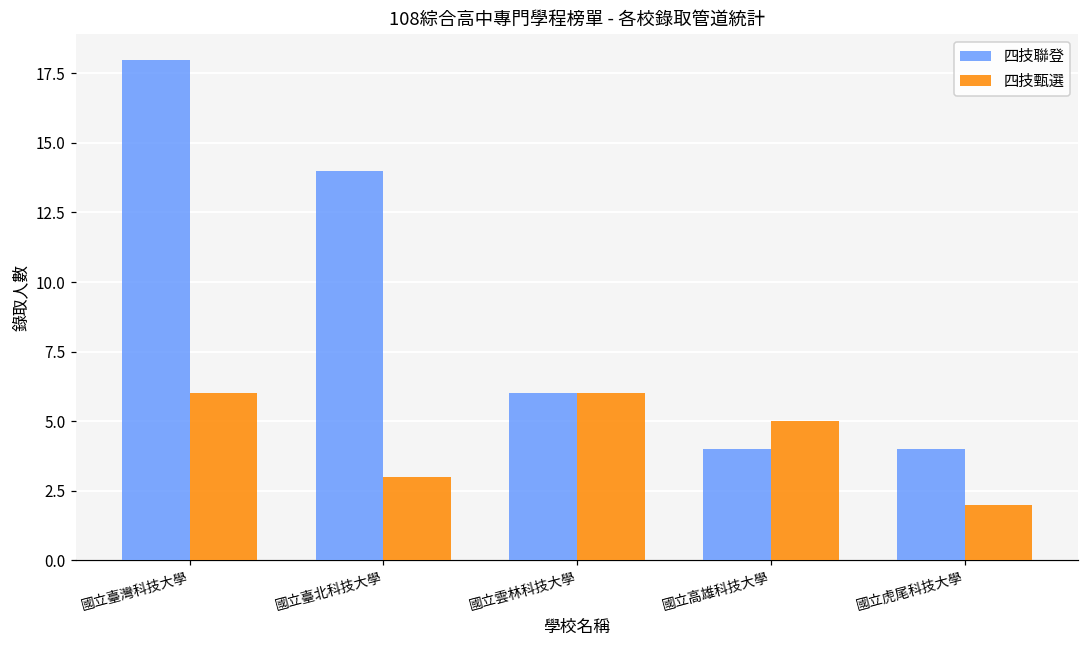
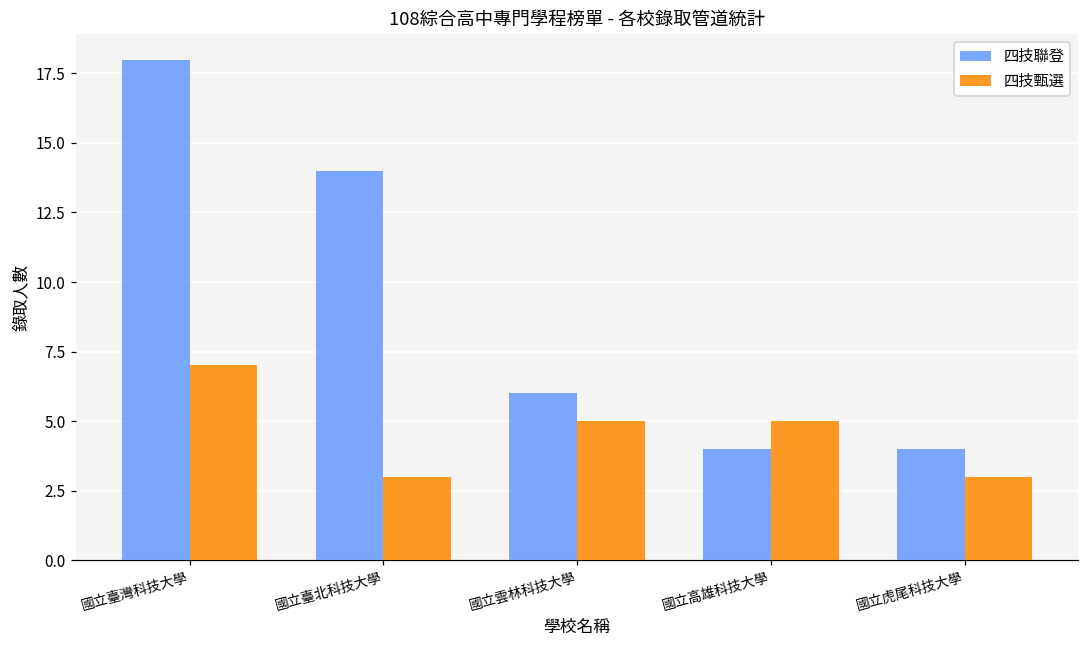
  {
    "四技聯登": {
      "國立臺灣科技大學": 18,
      "國立臺北科技大學": 14,
      "國立雲林科技大學": 6,
      "國立高雄科技大學": 4,
      "國立虎尾科技大學": 4
    },
    "四技甄選": {
-     "國立臺灣科技大學": 6,
+     "國立臺灣科技大學": 7,
      "國立臺北科技大學": 3,
-     "國立雲林科技大學": 6,
+     "國立雲林科技大學": 5,
      "國立高雄科技大學": 5,
-     "國立虎尾科技大學": 2
+     "國立虎尾科技大學": 3
    }
  }
